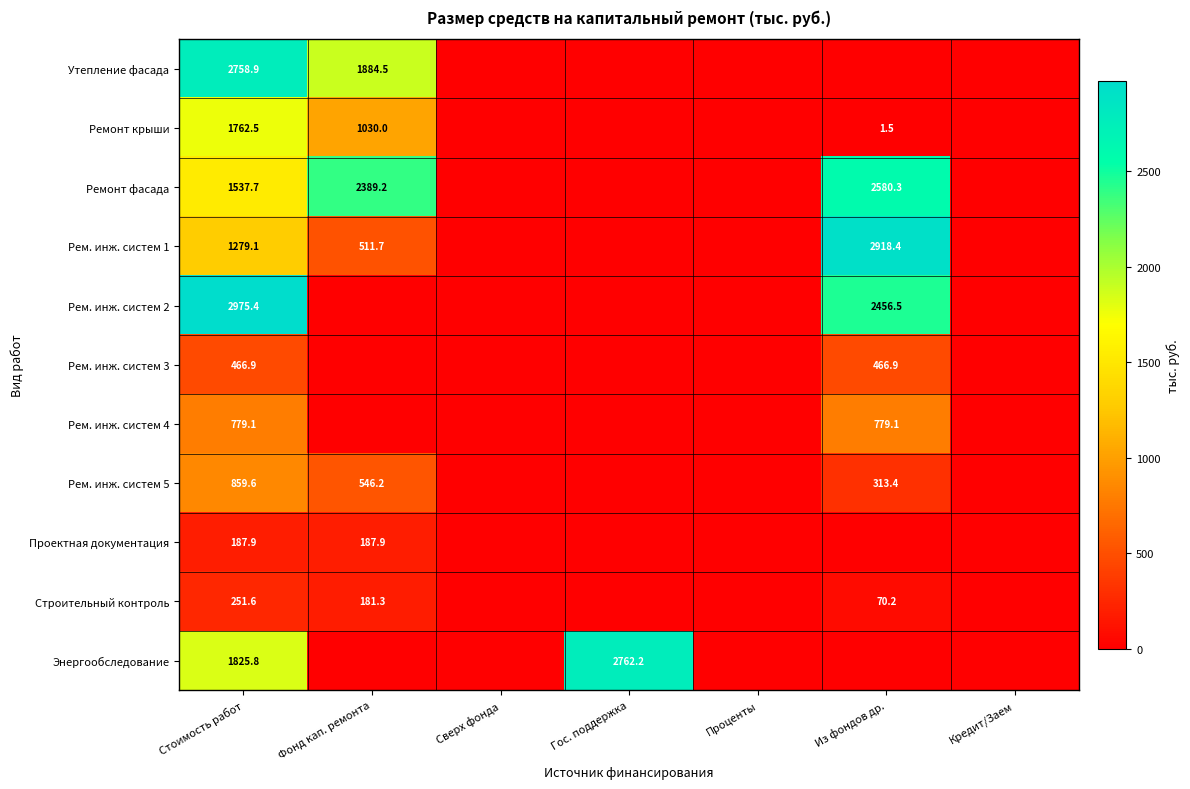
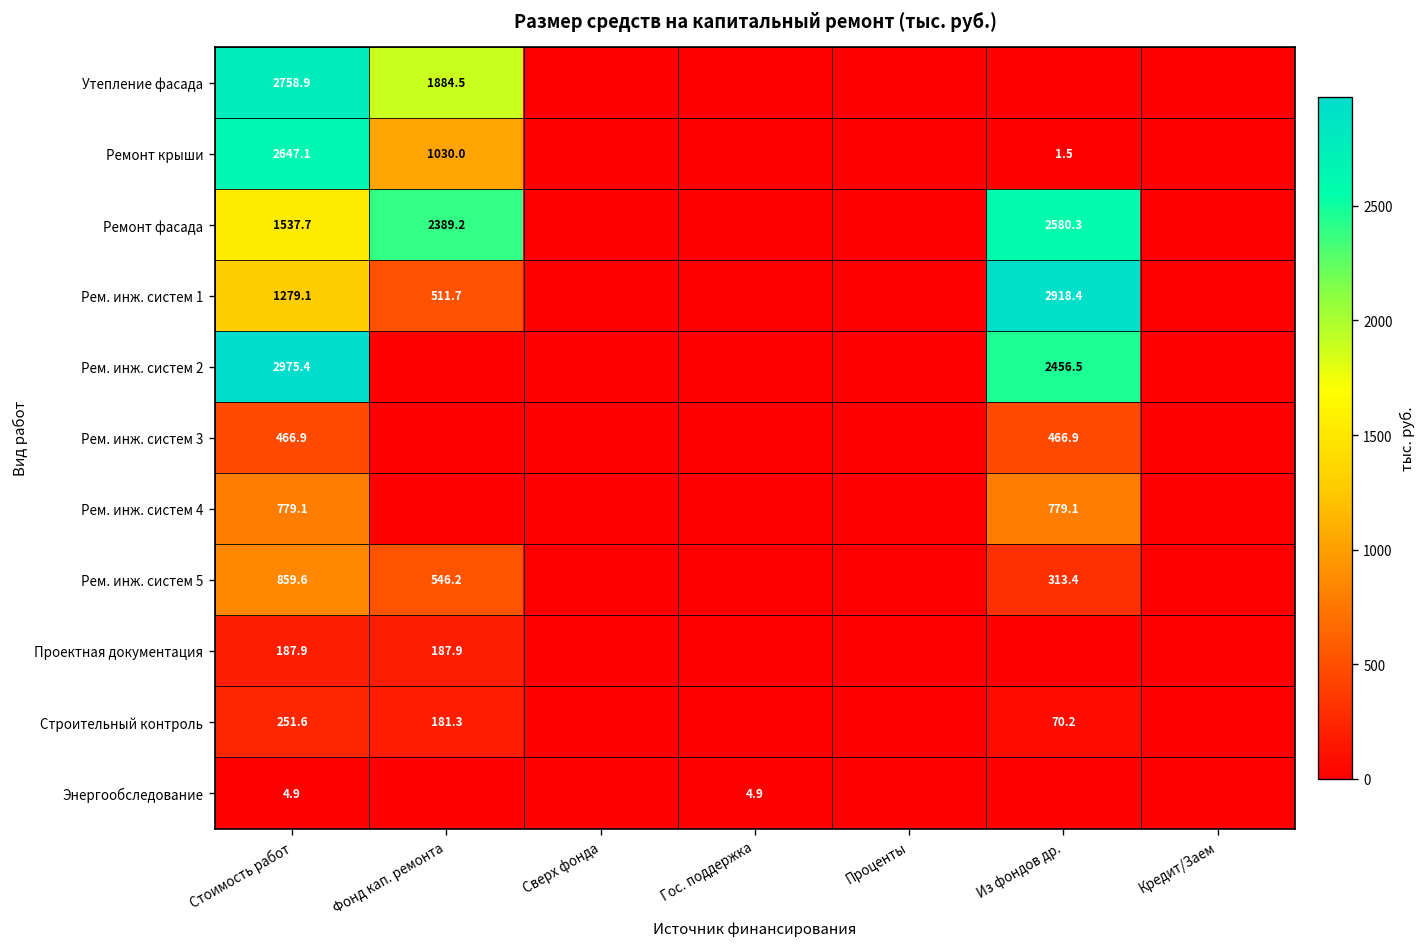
  {
    "Утепление фасада": {
      "Стоимость работ": 2758.9,
      "Фонд кап. ремонта": 1884.5
    },
    "Ремонт крыши": {
-     "Стоимость работ": 1762.5,
+     "Стоимость работ": 2647.1,
      "Фонд кап. ремонта": 1030.0,
      "Из фондов др.": 1.5
    },
    "Ремонт фасада": {
      "Стоимость работ": 1537.7,
      "Фонд кап. ремонта": 2389.2,
      "Из фондов др.": 2580.3
    },
    "Рем. инж. систем 1": {
      "Стоимость работ": 1279.1,
      "Фонд кап. ремонта": 511.7,
      "Из фондов др.": 2918.4
    },
    "Рем. инж. систем 2": {
      "Стоимость работ": 2975.4,
      "Из фондов др.": 2456.5
    },
    "Рем. инж. систем 3": {
      "Стоимость работ": 466.9,
      "Из фондов др.": 466.9
    },
    "Рем. инж. систем 4": {
      "Стоимость работ": 779.1,
      "Из фондов др.": 779.1
    },
    "Рем. инж. систем 5": {
      "Стоимость работ": 859.6,
      "Фонд кап. ремонта": 546.2,
      "Из фондов др.": 313.4
    },
    "Проектная документация": {
      "Стоимость работ": 187.9,
      "Фонд кап. ремонта": 187.9
    },
    "Строительный контроль": {
      "Стоимость работ": 251.6,
      "Фонд кап. ремонта": 181.3,
      "Из фондов др.": 70.2
    },
    "Энергообследование": {
-     "Стоимость работ": 1825.8,
-     "Гос. поддержка": 2762.2
+     "Стоимость работ": 4.9,
+     "Гос. поддержка": 4.9
    }
  }
